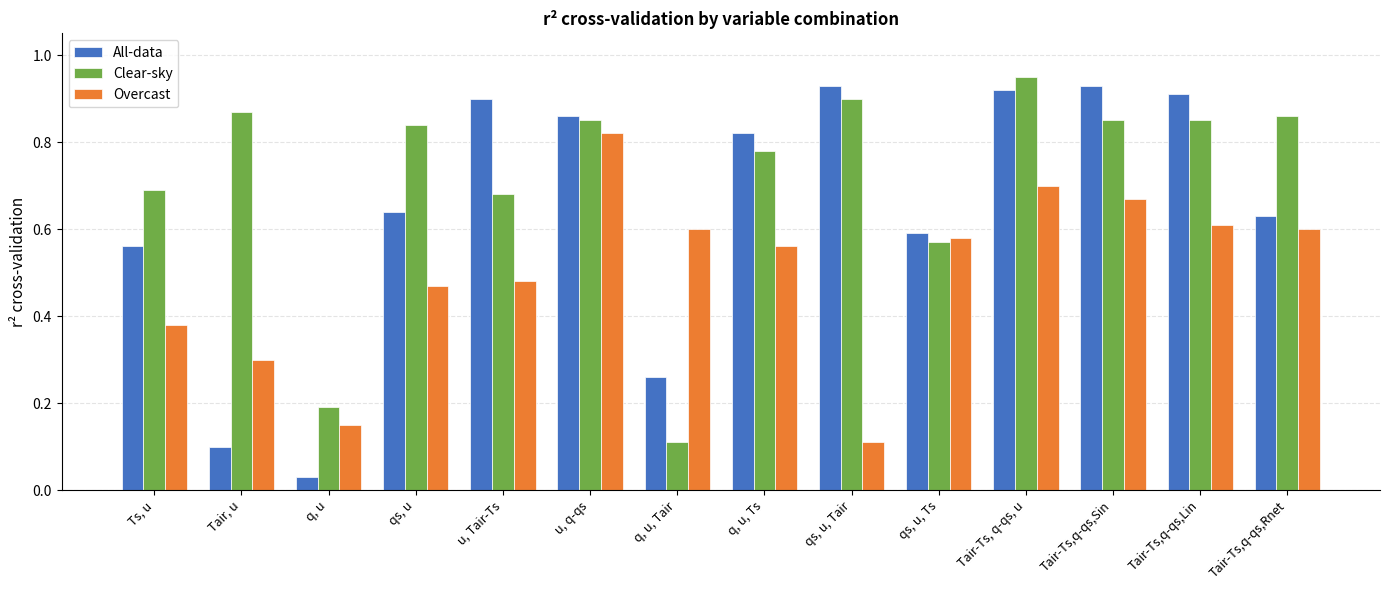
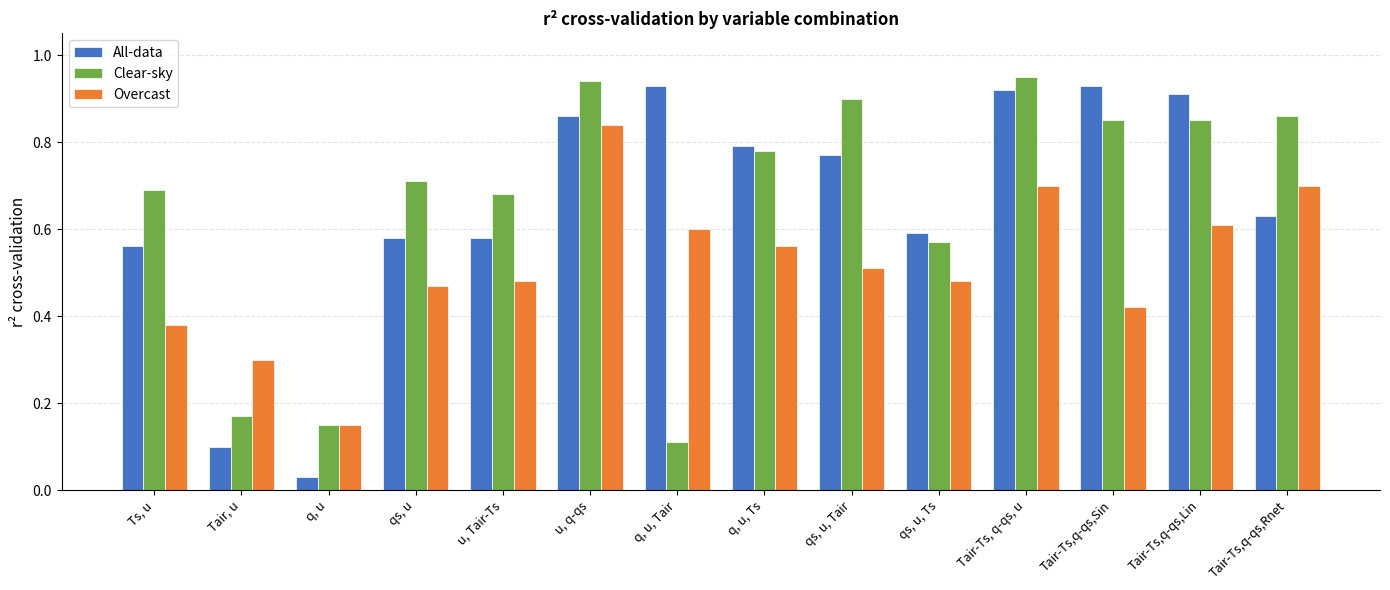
  {
    "All-data": {
      "Ts, u": 0.56,
      "Tair, u": 0.10,
      "q, u": 0.03,
-     "qs, u": 0.64,
-     "u, Tair-Ts": 0.90,
+     "qs, u": 0.58,
+     "u, Tair-Ts": 0.58,
      "u, q-qs": 0.86,
-     "q, u, Tair": 0.26,
-     "q, u, Ts": 0.82,
-     "qs, u, Tair": 0.93,
+     "q, u, Tair": 0.93,
+     "q, u, Ts": 0.79,
+     "qs, u, Tair": 0.77,
      "qs, u, Ts": 0.59,
      "Tair-Ts, q-qs, u": 0.92,
      "Tair-Ts,q-qs,Sin": 0.93,
      "Tair-Ts,q-qs,Lin": 0.91,
      "Tair-Ts,q-qs,Rnet": 0.63
    },
    "Clear-sky": {
      "Ts, u": 0.69,
-     "Tair, u": 0.87,
-     "q, u": 0.19,
-     "qs, u": 0.84,
+     "Tair, u": 0.17,
+     "q, u": 0.15,
+     "qs, u": 0.71,
      "u, Tair-Ts": 0.68,
-     "u, q-qs": 0.85,
+     "u, q-qs": 0.94,
      "q, u, Tair": 0.11,
      "q, u, Ts": 0.78,
      "qs, u, Tair": 0.90,
      "qs, u, Ts": 0.57,
      "Tair-Ts, q-qs, u": 0.95,
      "Tair-Ts,q-qs,Sin": 0.85,
      "Tair-Ts,q-qs,Lin": 0.85,
      "Tair-Ts,q-qs,Rnet": 0.86
    },
    "Overcast": {
      "Ts, u": 0.38,
      "Tair, u": 0.30,
      "q, u": 0.15,
      "qs, u": 0.47,
      "u, Tair-Ts": 0.48,
-     "u, q-qs": 0.82,
+     "u, q-qs": 0.84,
      "q, u, Tair": 0.60,
      "q, u, Ts": 0.56,
-     "qs, u, Tair": 0.11,
-     "qs, u, Ts": 0.58,
+     "qs, u, Tair": 0.51,
+     "qs, u, Ts": 0.48,
      "Tair-Ts, q-qs, u": 0.70,
-     "Tair-Ts,q-qs,Sin": 0.67,
+     "Tair-Ts,q-qs,Sin": 0.42,
      "Tair-Ts,q-qs,Lin": 0.61,
-     "Tair-Ts,q-qs,Rnet": 0.6
+     "Tair-Ts,q-qs,Rnet": 0.7
    }
  }
